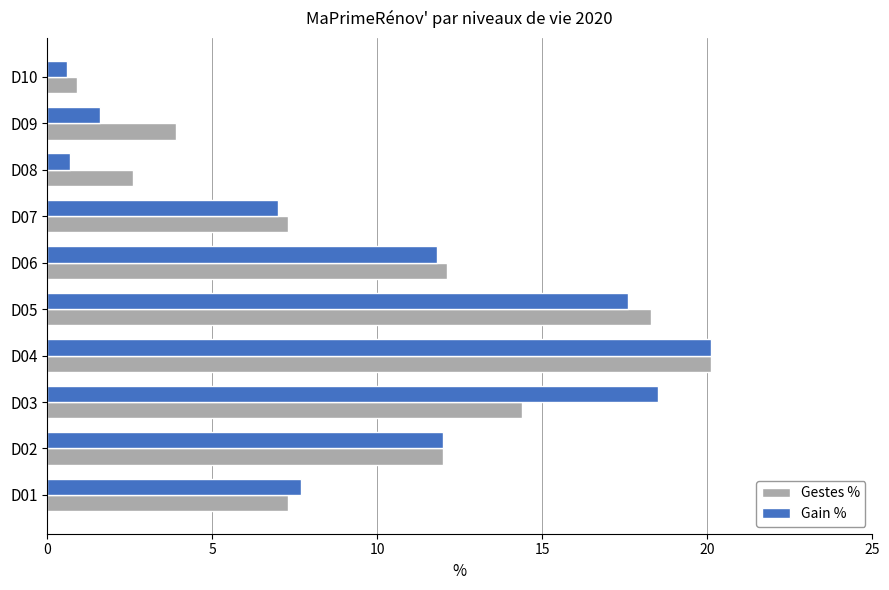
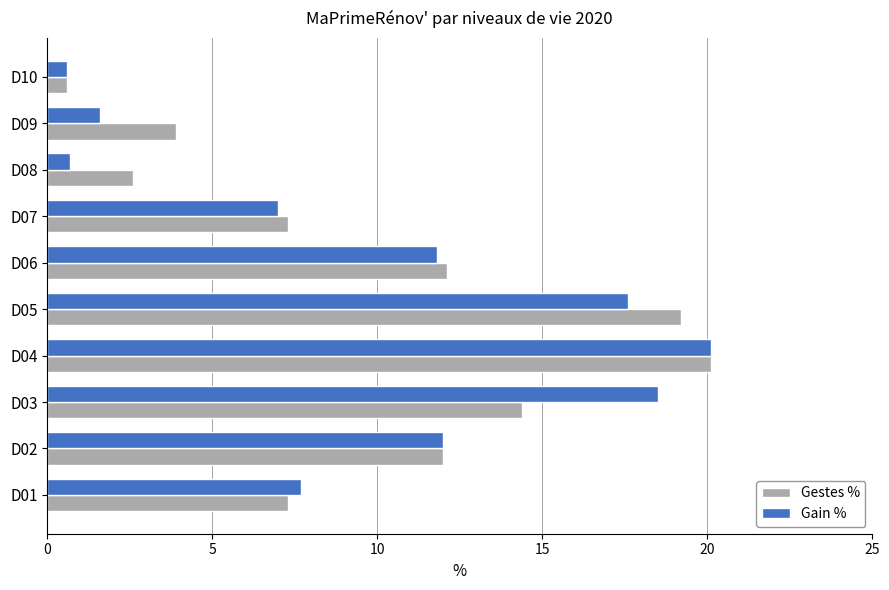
  {
    "Gestes %": {
-     "D10": 0.9,
+     "D10": 0.6,
      "D09": 3.9,
      "D08": 2.6,
      "D07": 7.3,
      "D06": 12.1,
-     "D05": 18.3,
+     "D05": 19.2,
      "D04": 20.1,
      "D03": 14.4,
      "D02": 12.0,
      "D01": 7.3
    },
    "Gain %": {
      "D10": 0.6,
      "D09": 1.6,
      "D08": 0.7,
      "D07": 7.0,
      "D06": 11.8,
      "D05": 17.6,
      "D04": 20.1,
      "D03": 18.5,
      "D02": 12.0,
      "D01": 7.7
    }
  }
